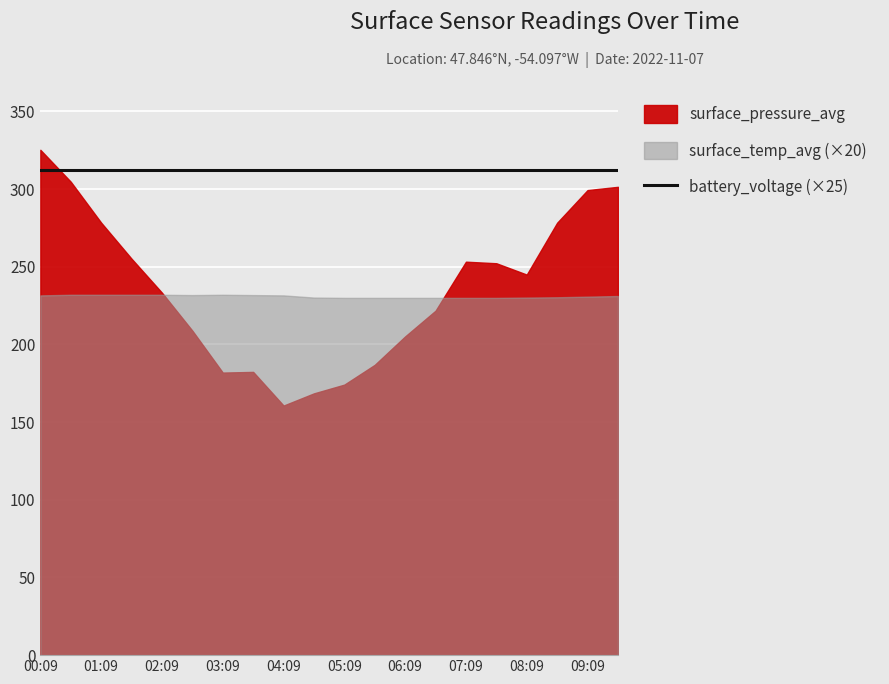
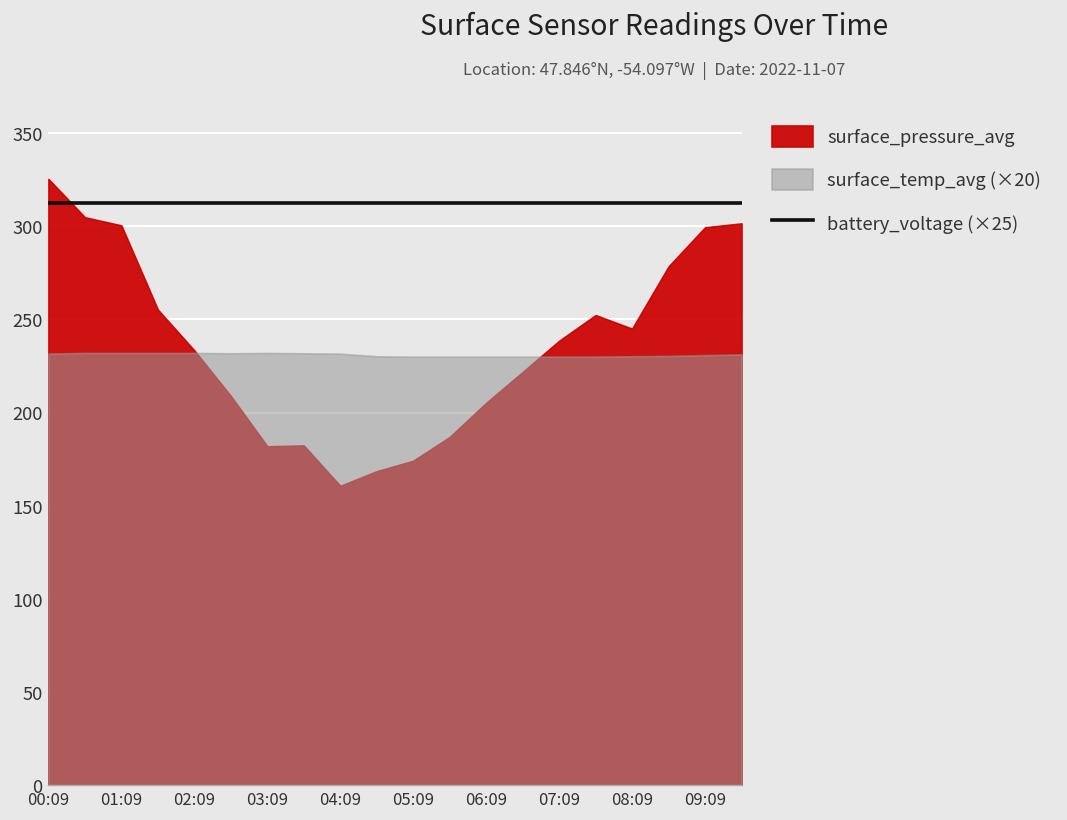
  {
    "battery_voltage (×25)": {
      "00:09": 312,
      "01:09": 312,
      "02:09": 312,
      "03:09": 312,
      "04:09": 312,
      "05:09": 312,
      "06:09": 312,
      "07:09": 312,
      "08:09": 312,
      "09:09": 312
    },
    "surface_pressure_avg": {
      "00:09": 325,
-     "01:09": 278,
+     "01:09": 300,
      "03:09": 182,
      "04:09": 161,
      "05:09": 174,
      "06:09": 205,
-     "07:09": 253,
+     "07:09": 239,
      "08:09": 245,
      "09:09": 299
    },
    "surface_temp_avg (×20)": {
      "00:09": 232,
      "01:09": 232,
      "03:09": 232,
      "04:09": 232,
      "05:09": 230,
      "06:09": 230,
      "07:09": 230,
      "08:09": 230,
      "09:09": 231
    }
  }
